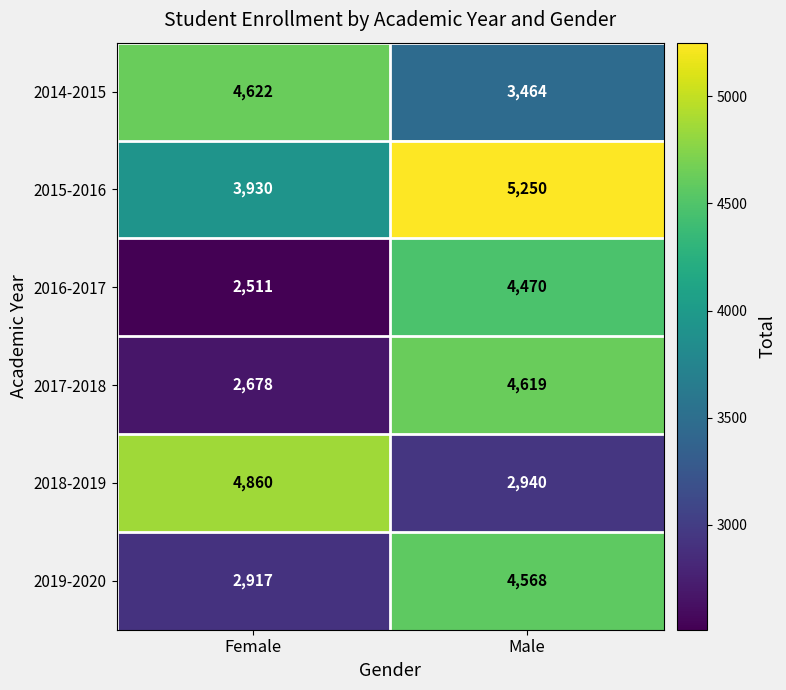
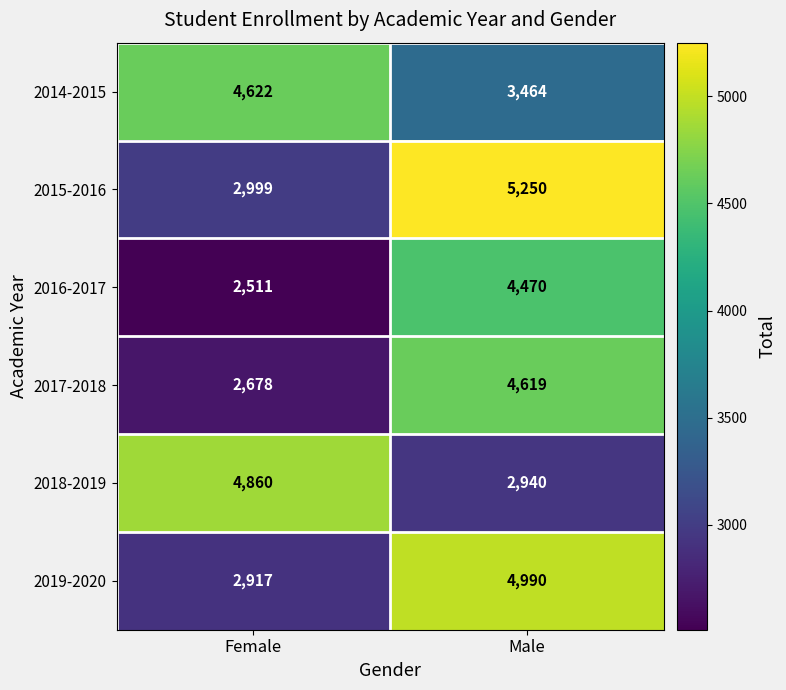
  {
    "2014-2015": {
      "Female": "4,622",
      "Male": "3,464"
    },
    "2015-2016": {
-     "Female": "3,930",
+     "Female": "2,999",
      "Male": "5,250"
    },
    "2016-2017": {
      "Female": "2,511",
      "Male": "4,470"
    },
    "2017-2018": {
      "Female": "2,678",
      "Male": "4,619"
    },
    "2018-2019": {
      "Female": "4,860",
      "Male": "2,940"
    },
    "2019-2020": {
      "Female": "2,917",
-     "Male": "4,568"
+     "Male": "4,990"
    }
  }
